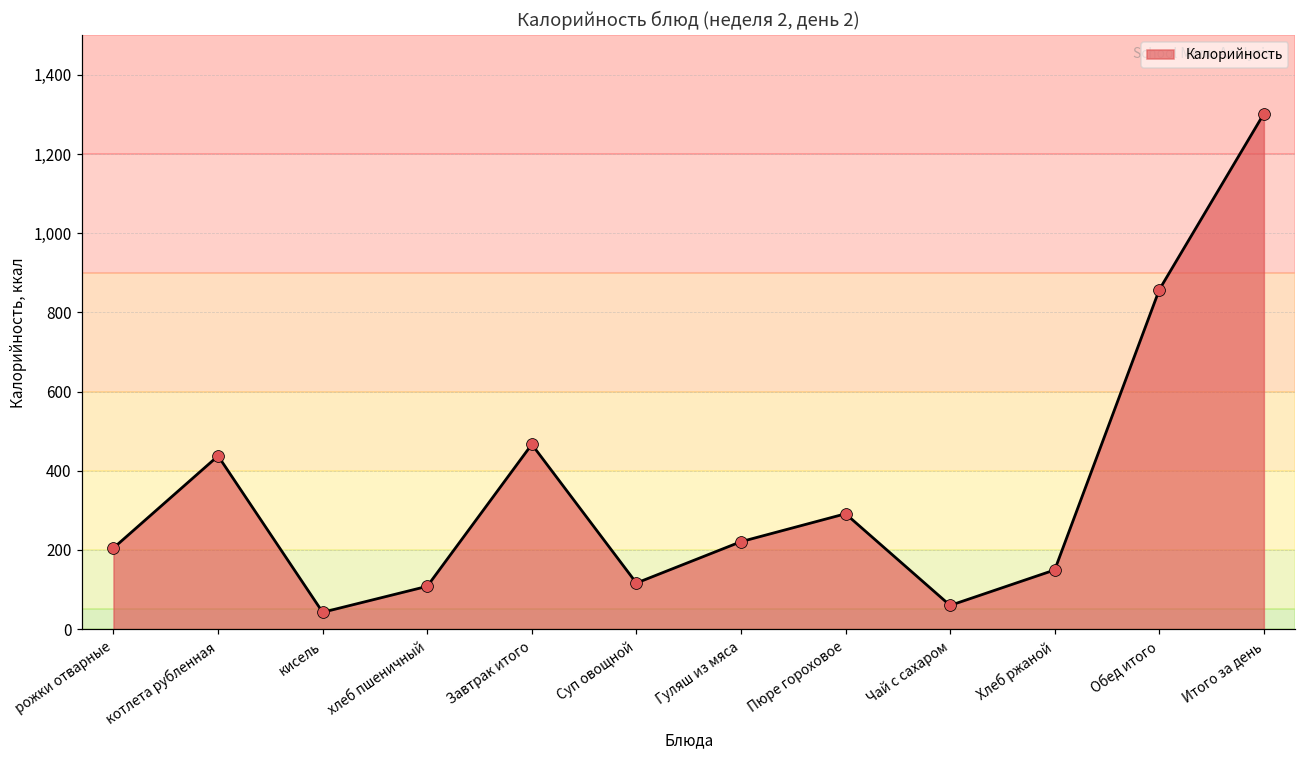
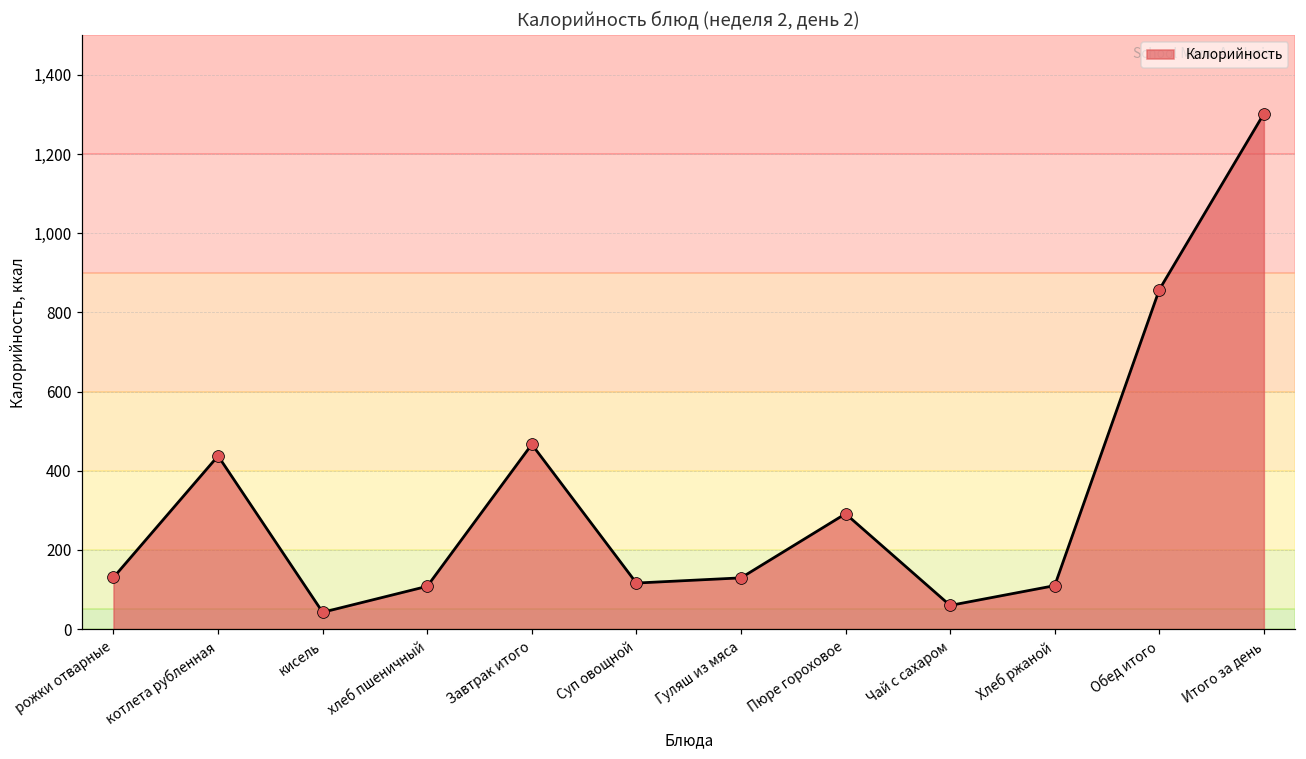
  {
-   "рожки отварные": "210",
+   "рожки отварные": "130",
    "котлета рубленная": "440",
    "кисель": "40",
    "хлеб пшеничный": "110",
    "Завтрак итого": "470",
    "Суп овощной": "120",
-   "Гуляш из мяса": "220",
+   "Гуляш из мяса": "130",
    "Пюре гороховое": "290",
    "Чай с сахаром": "60",
-   "Хлеб ржаной": "150",
+   "Хлеб ржаной": "110",
    "Обед итого": "860",
    "Итого за день": "1,300"
  }
